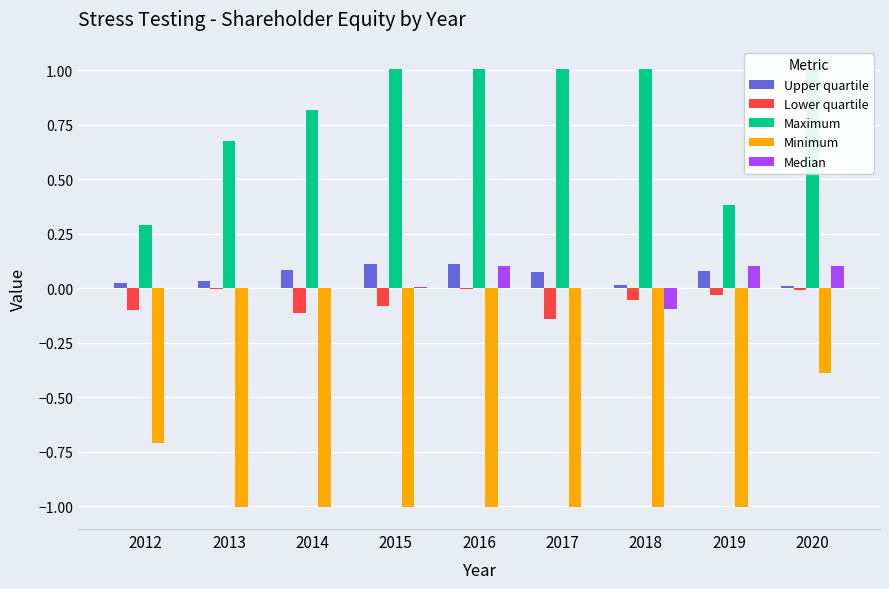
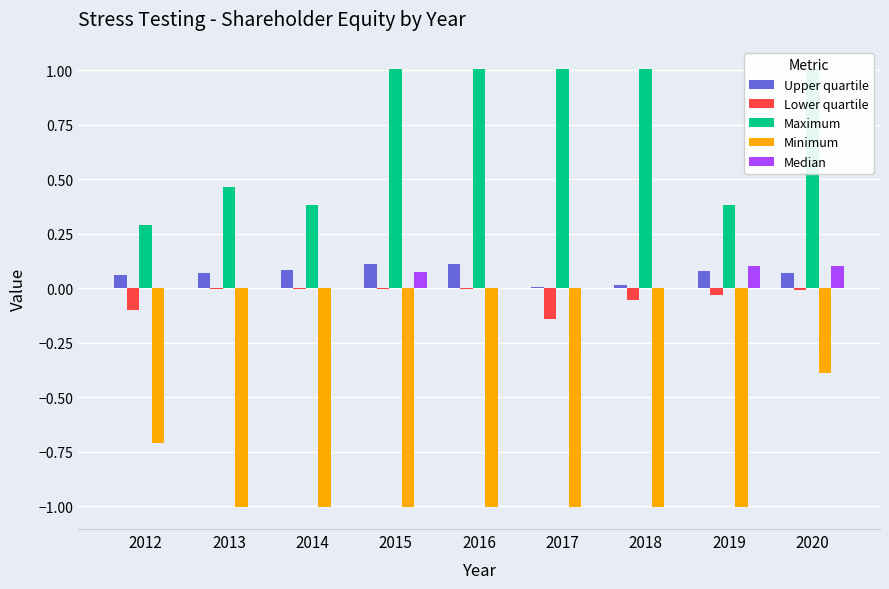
  {
    "Upper quartile": {
-     "2012": 0.02,
-     "2013": 0.03,
+     "2012": 0.06,
+     "2013": 0.07,
      "2014": 0.08,
      "2015": 0.11,
      "2016": 0.11,
-     "2017": 0.08,
+     "2017": 0.00,
      "2018": 0.01,
      "2019": 0.08,
-     "2020": 0.01
+     "2020": 0.07
    },
    "Lower quartile": {
      "2012": -0.10,
-     "2014": -0.11,
-     "2015": -0.08,
+     "2014": 0.00,
+     "2015": 0.00,
      "2017": -0.14,
      "2018": -0.06,
      "2019": -0.03
    },
    "Maximum": {
      "2012": 0.29,
-     "2013": 0.68,
-     "2014": 0.82,
+     "2013": 0.46,
+     "2014": 0.38,
      "2015": 1.01,
      "2016": 1.01,
      "2017": 1.01,
      "2018": 1.01,
      "2019": 0.38
    },
    "Minimum": {
      "2012": -0.71,
      "2013": -1.01,
      "2014": -1.01,
      "2015": -1.01,
      "2016": -1.01,
      "2017": -1.01,
      "2018": -1.01,
      "2019": -1.01,
      "2020": -0.39
    },
    "Median": {
      "2013": 0.00,
-     "2015": 0.01,
-     "2016": 0.1,
-     "2018": -0.10,
+     "2015": 0.07,
+     "2016": 0.0,
+     "2018": 0.00,
      "2019": 0.10,
      "2020": 0.10
    }
  }
